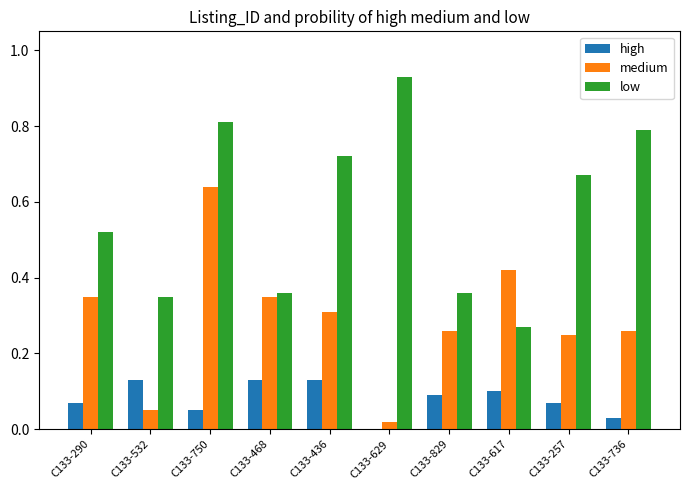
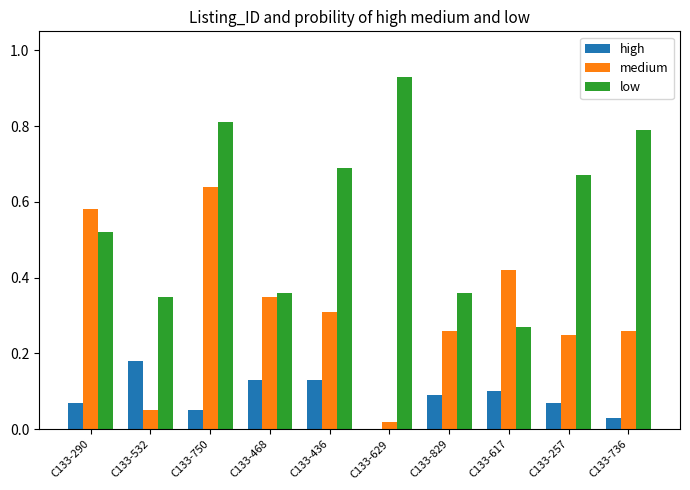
  {
    "high": {
      "C133-290": 0.07,
-     "C133-532": 0.13,
+     "C133-532": 0.18,
      "C133-750": 0.05,
      "C133-468": 0.13,
      "C133-436": 0.13,
      "C133-629": 0.00,
      "C133-829": 0.09,
      "C133-617": 0.10,
      "C133-257": 0.07,
      "C133-736": 0.03
    },
    "medium": {
-     "C133-290": 0.35,
+     "C133-290": 0.58,
      "C133-532": 0.05,
      "C133-750": 0.64,
      "C133-468": 0.35,
      "C133-436": 0.31,
      "C133-629": 0.02,
      "C133-829": 0.26,
      "C133-617": 0.42,
      "C133-257": 0.25,
      "C133-736": 0.26
    },
    "low": {
      "C133-290": 0.52,
      "C133-532": 0.35,
      "C133-750": 0.81,
      "C133-468": 0.36,
-     "C133-436": 0.72,
+     "C133-436": 0.69,
      "C133-629": 0.93,
      "C133-829": 0.36,
      "C133-617": 0.27,
      "C133-257": 0.67,
      "C133-736": 0.79
    }
  }
